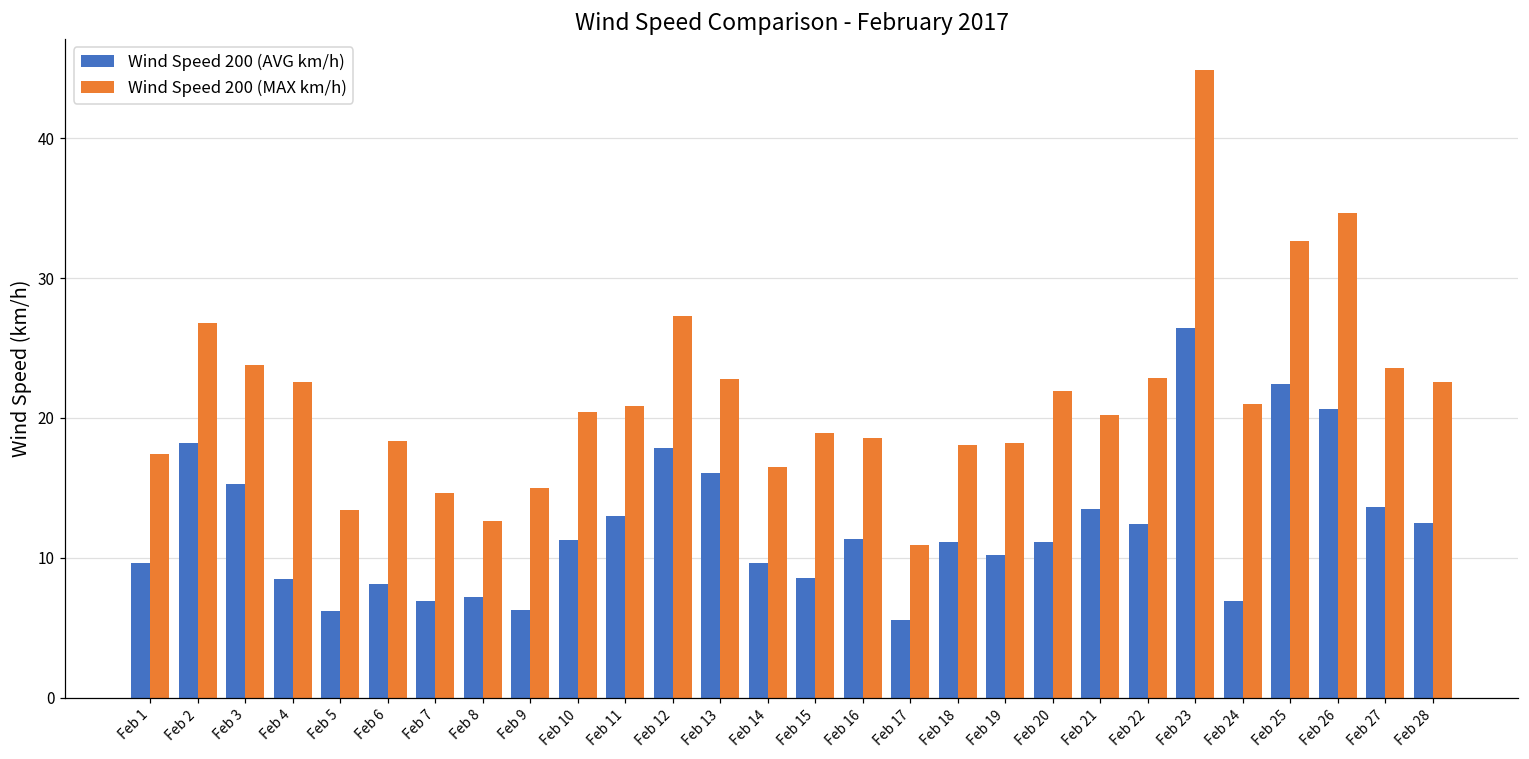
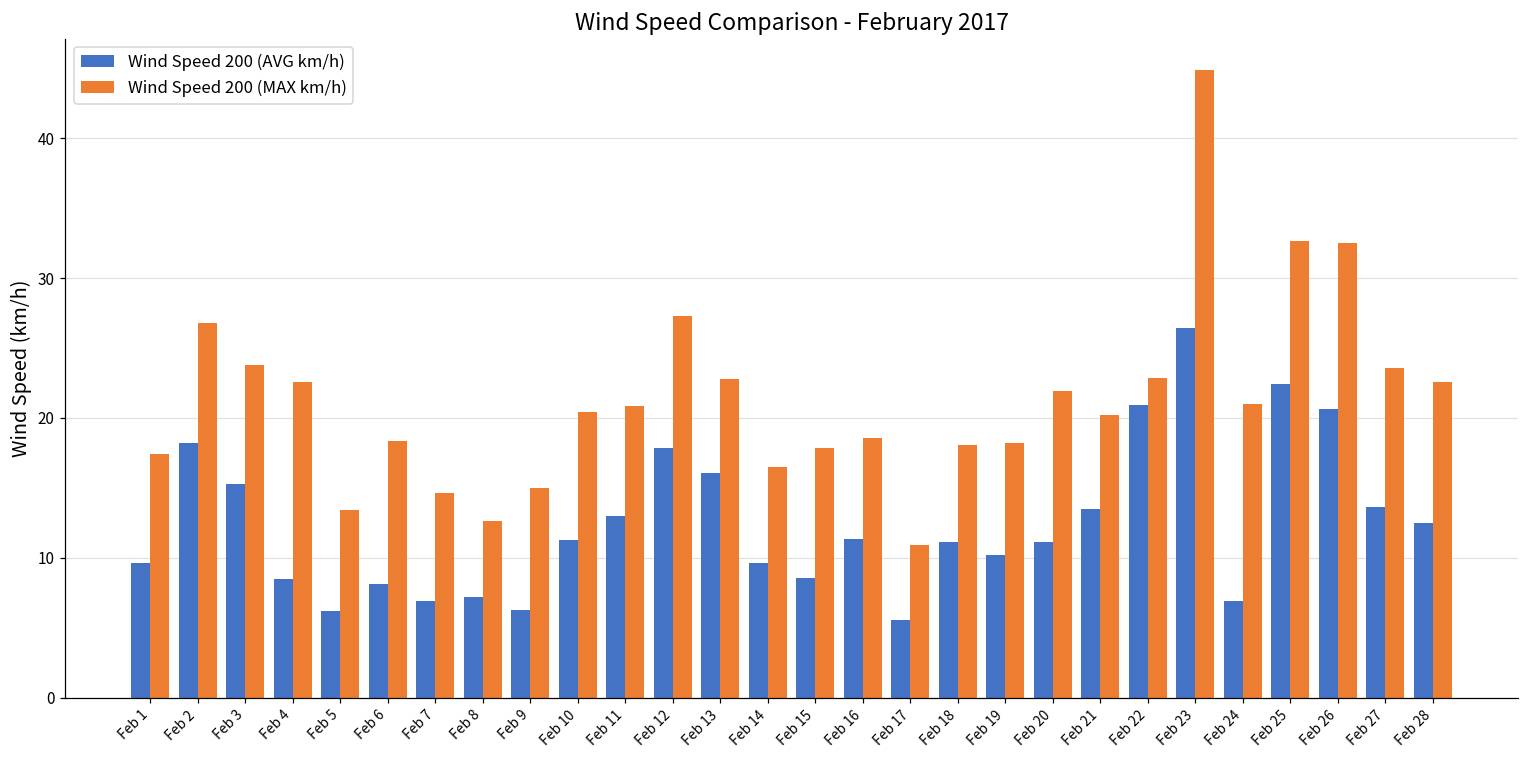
  {
    "Wind Speed 200 (AVG km/h)": {
      "Feb 1": 9.6,
      "Feb 2": 18.2,
      "Feb 3": 15.3,
      "Feb 4": 8.5,
      "Feb 5": 6.2,
      "Feb 6": 8.1,
      "Feb 7": 6.9,
      "Feb 8": 7.2,
      "Feb 9": 6.3,
      "Feb 10": 11.3,
      "Feb 11": 13.0,
      "Feb 12": 17.8,
      "Feb 13": 16.1,
      "Feb 14": 9.6,
      "Feb 15": 8.6,
      "Feb 16": 11.3,
      "Feb 17": 5.5,
      "Feb 18": 11.1,
      "Feb 19": 10.2,
      "Feb 20": 11.1,
      "Feb 21": 13.5,
-     "Feb 22": 12.4,
+     "Feb 22": 20.9,
      "Feb 23": 26.5,
      "Feb 24": 6.9,
      "Feb 25": 22.4,
      "Feb 26": 20.6,
      "Feb 27": 13.7,
      "Feb 28": 12.5
    },
    "Wind Speed 200 (MAX km/h)": {
      "Feb 1": 17.4,
      "Feb 2": 26.8,
      "Feb 3": 23.8,
      "Feb 4": 22.6,
      "Feb 5": 13.4,
      "Feb 6": 18.4,
      "Feb 7": 14.6,
      "Feb 8": 12.6,
      "Feb 9": 15.0,
      "Feb 10": 20.4,
      "Feb 11": 20.9,
      "Feb 12": 27.3,
      "Feb 13": 22.8,
      "Feb 14": 16.5,
-     "Feb 15": 19.0,
+     "Feb 15": 17.8,
      "Feb 16": 18.5,
      "Feb 17": 10.9,
      "Feb 18": 18.0,
      "Feb 19": 18.2,
      "Feb 20": 21.9,
      "Feb 21": 20.2,
      "Feb 22": 22.8,
      "Feb 23": 44.9,
      "Feb 24": 21.0,
      "Feb 25": 32.7,
-     "Feb 26": 34.7,
+     "Feb 26": 32.5,
      "Feb 27": 23.6,
      "Feb 28": 22.5
    }
  }
